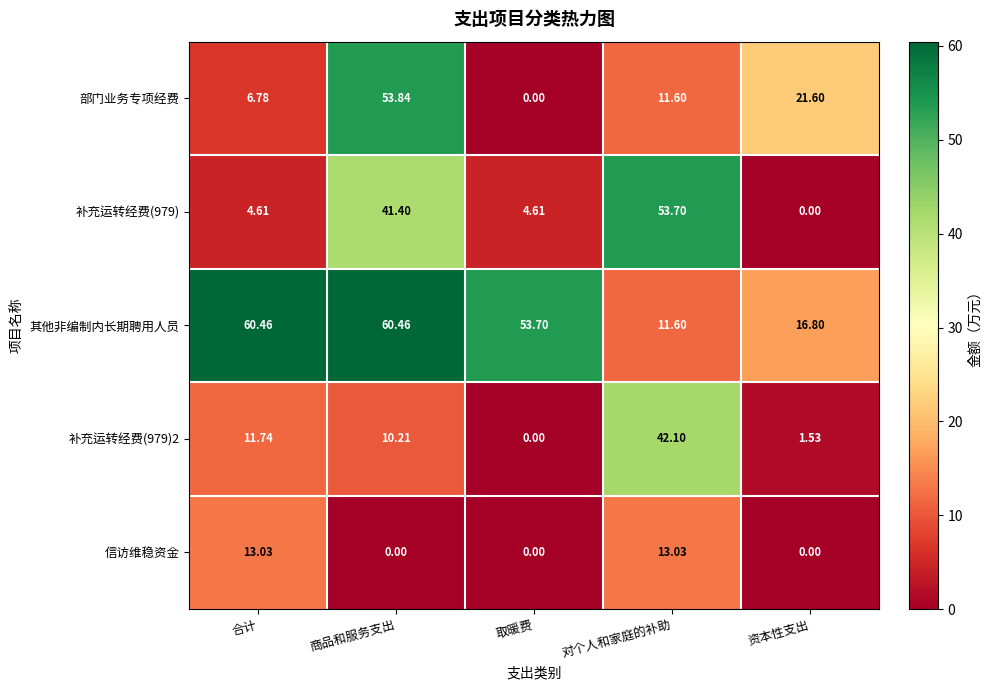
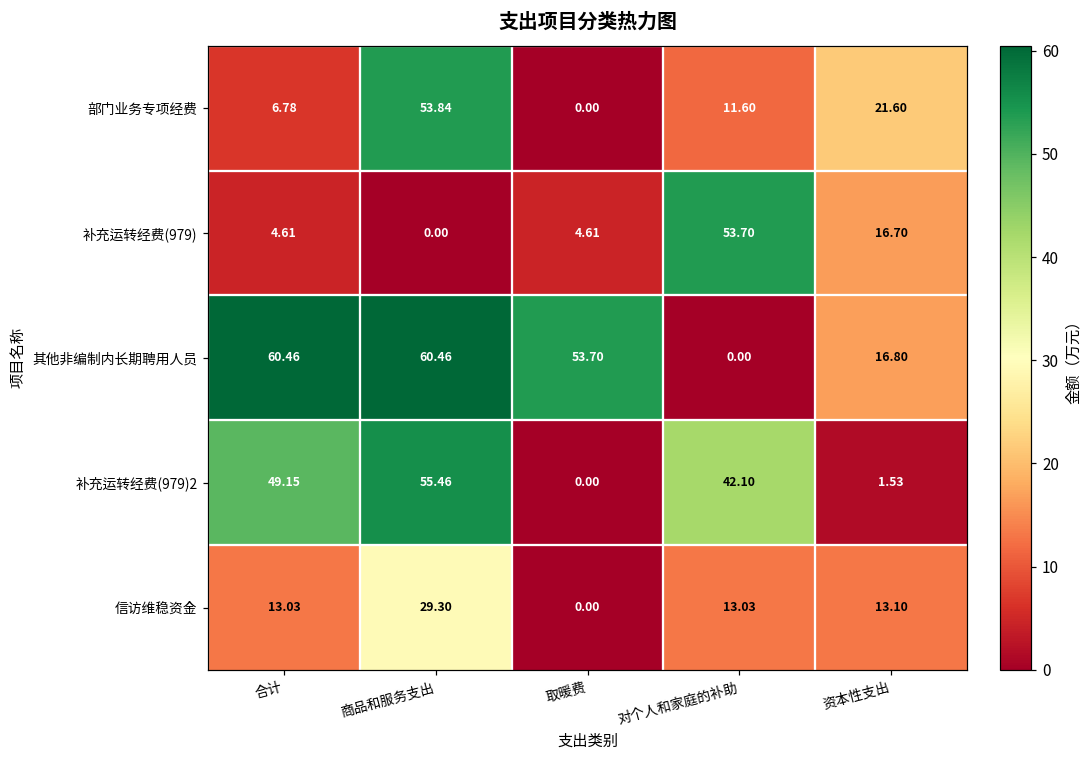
  {
    "部门业务专项经费": {
      "合计": 6.78,
      "商品和服务支出": 53.84,
      "取暖费": 0.00,
      "对个人和家庭的补助": 11.60,
      "资本性支出": 21.60
    },
    "补充运转经费(979)": {
      "合计": 4.61,
-     "商品和服务支出": 41.40,
+     "商品和服务支出": 0.00,
      "取暖费": 4.61,
      "对个人和家庭的补助": 53.70,
-     "资本性支出": 0.00
+     "资本性支出": 16.70
    },
    "其他非编制内长期聘用人员": {
      "合计": 60.46,
      "商品和服务支出": 60.46,
      "取暖费": 53.70,
-     "对个人和家庭的补助": 11.60,
+     "对个人和家庭的补助": 0.00,
      "资本性支出": 16.80
    },
    "补充运转经费(979)2": {
-     "合计": 11.74,
-     "商品和服务支出": 10.21,
+     "合计": 49.15,
+     "商品和服务支出": 55.46,
      "取暖费": 0.00,
      "对个人和家庭的补助": 42.10,
      "资本性支出": 1.53
    },
    "信访维稳资金": {
      "合计": 13.03,
-     "商品和服务支出": 0.00,
+     "商品和服务支出": 29.30,
      "取暖费": 0.00,
      "对个人和家庭的补助": 13.03,
-     "资本性支出": 0.00
+     "资本性支出": 13.10
    }
  }
